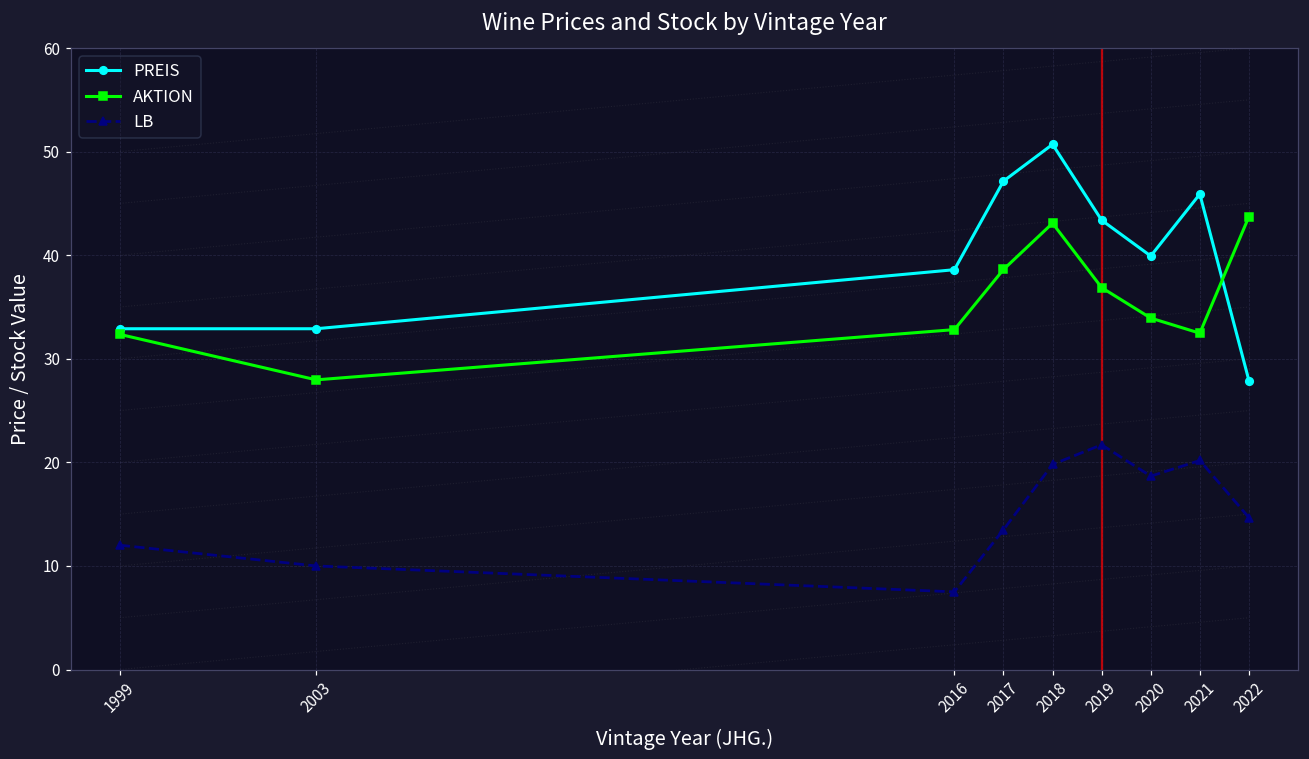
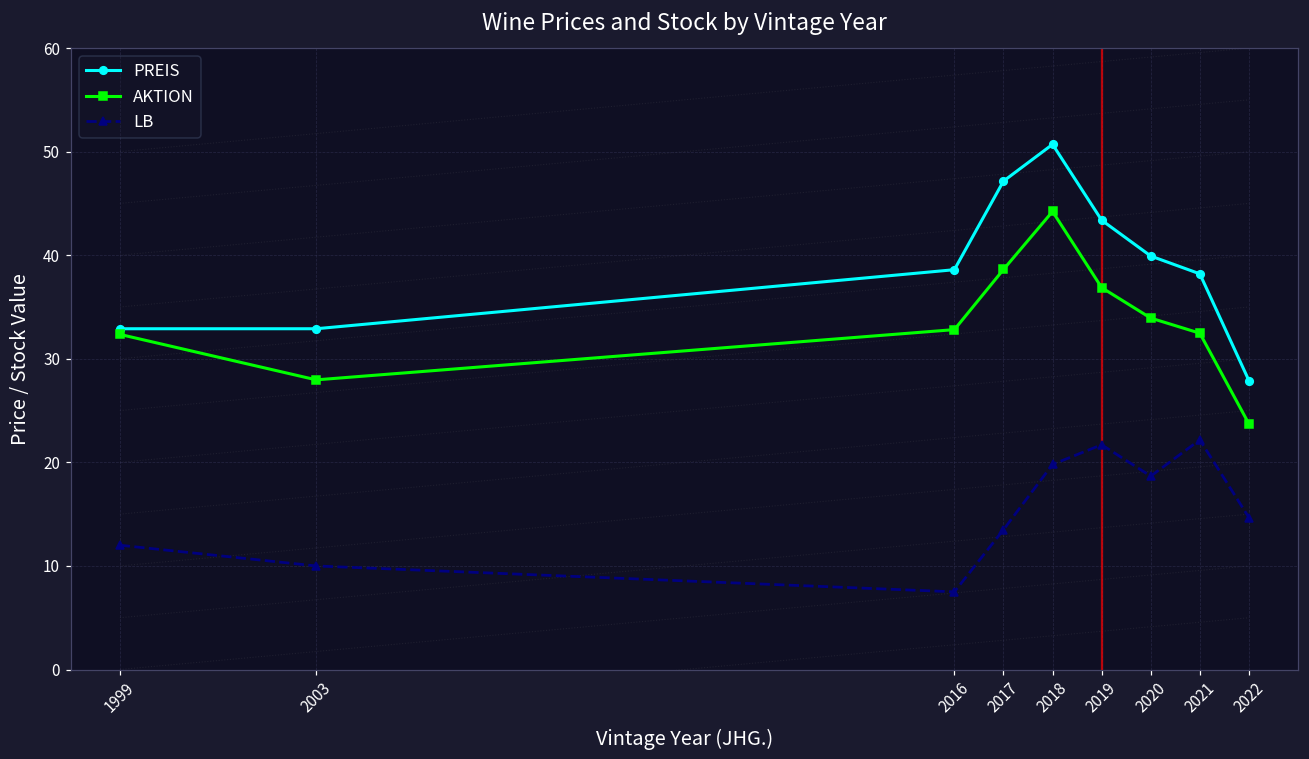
  {
    "PREIS": {
      "1999": 33,
      "2003": 33,
      "2016": 39,
      "2017": 47,
      "2018": 51,
      "2019": 43,
      "2020": 40,
-     "2021": 46,
+     "2021": 38,
      "2022": 28
    },
    "AKTION": {
      "1999": 32,
      "2003": 28,
      "2016": 33,
      "2017": 39,
-     "2018": 43,
+     "2018": 44,
      "2019": 37,
      "2020": 34,
      "2021": 32,
-     "2022": 44
+     "2022": 24
    },
    "LB": {
      "1999": 12,
      "2003": 10,
      "2016": 8,
      "2017": 14,
      "2018": 20,
      "2019": 22,
      "2020": 19,
-     "2021": 20,
+     "2021": 22,
      "2022": 15
    }
  }
